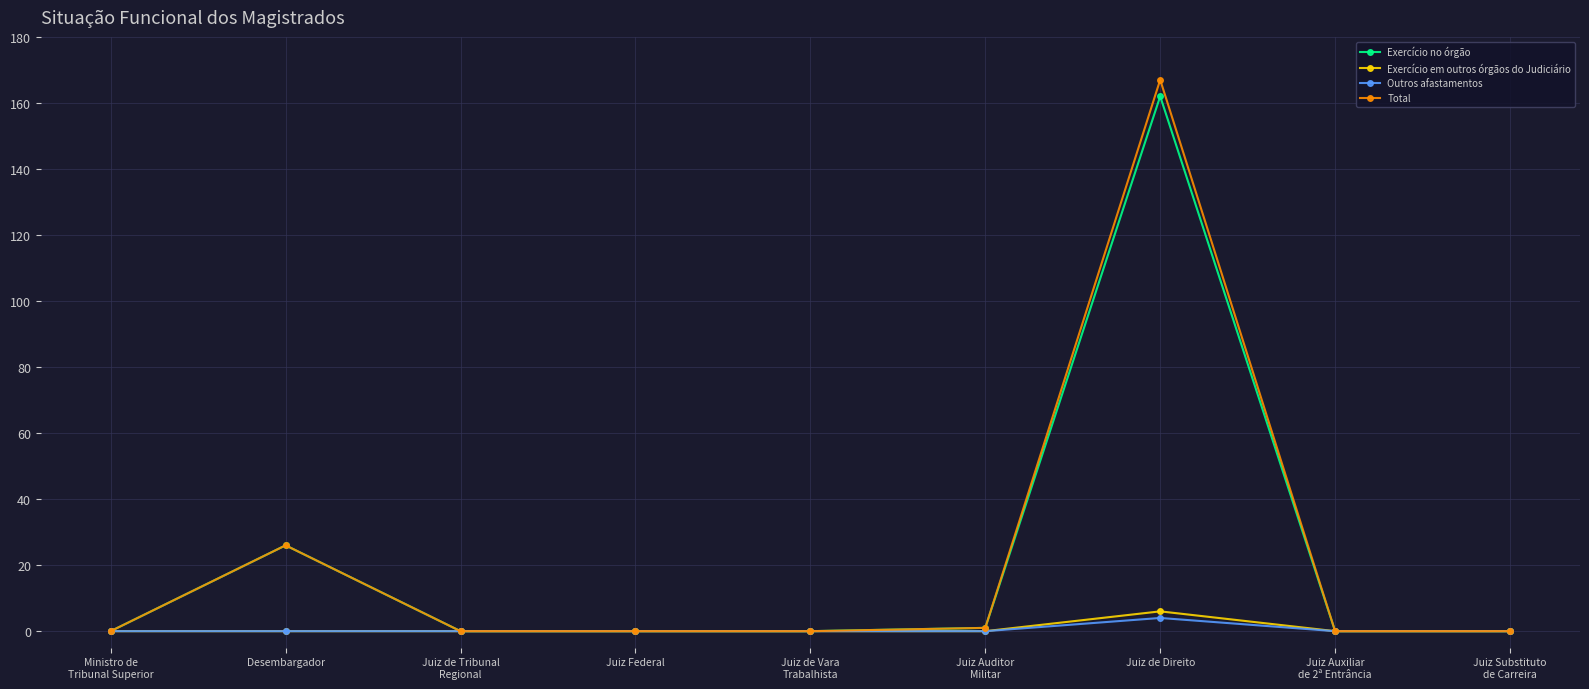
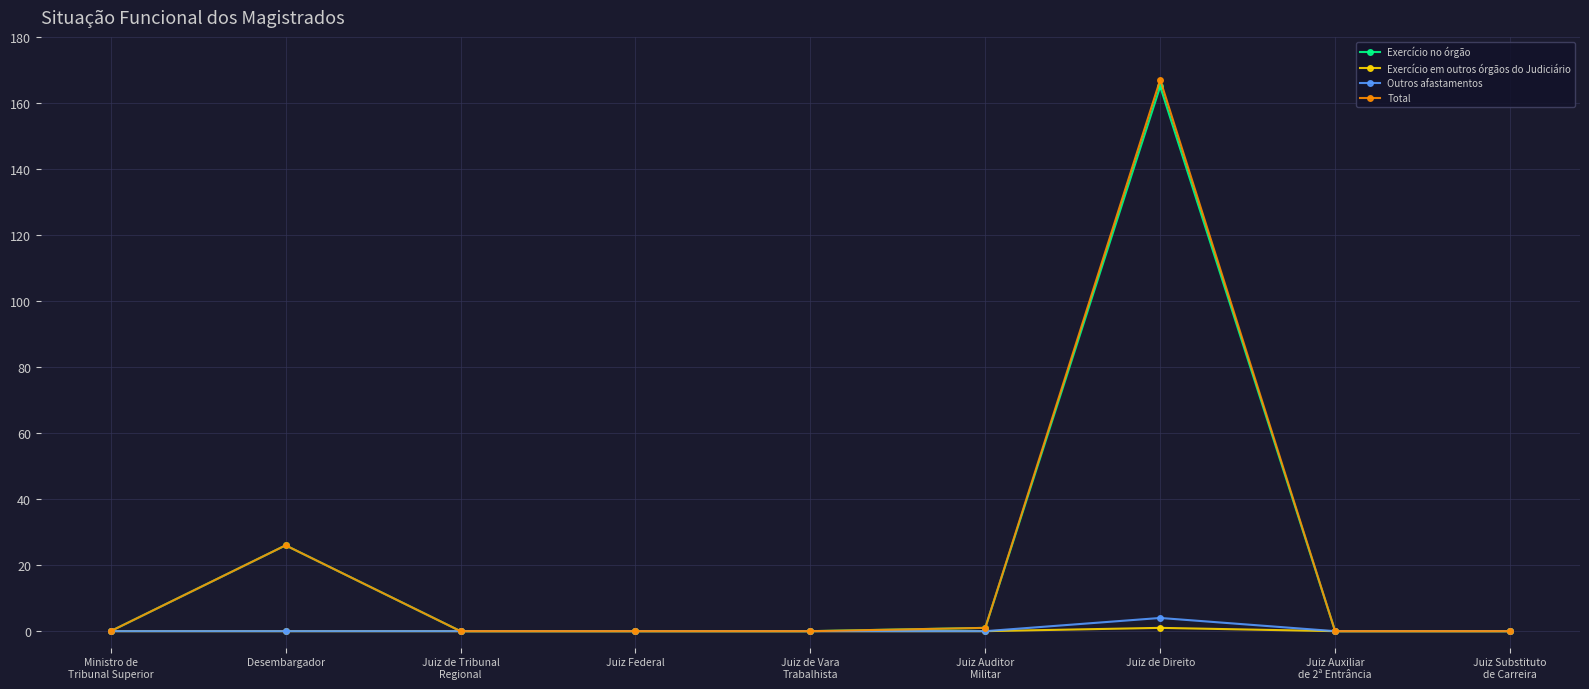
  {
    "Exercício no órgão": {
-     "Juiz de Direito": 162
+     "Juiz de Direito": 165
    },
    "Exercício em outros órgãos do Judiciário": {
-     "Juiz de Direito": 6
+     "Juiz de Direito": 1
    },
    "Outros afastamentos": {
      "Juiz de Direito": 4
    },
    "Total": {
      "Juiz de Direito": 167
    }
  }
